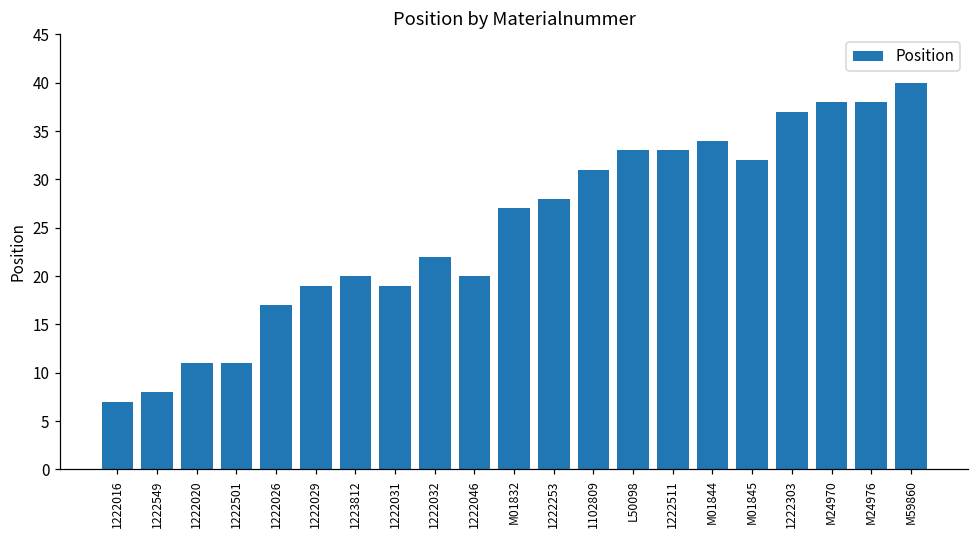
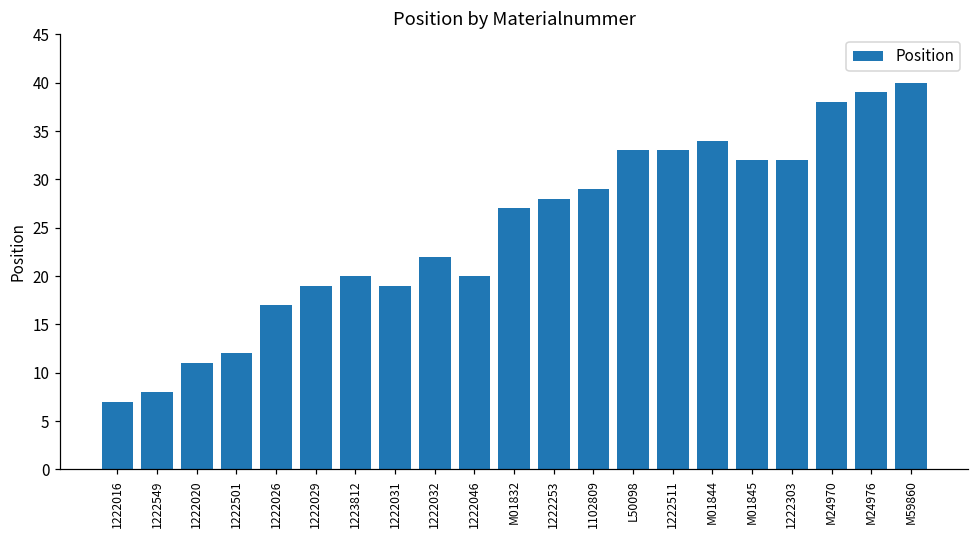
  {
    "1222016": 7,
    "1222549": 8,
    "1222020": 11,
-   "1222501": 11,
+   "1222501": 12,
    "1222026": 17,
    "1222029": 19,
    "1223812": 20,
    "1222031": 19,
    "1222032": 22,
    "1222046": 20,
    "M01832": 27,
    "1222253": 28,
-   "1102809": 31,
+   "1102809": 29,
    "L50098": 33,
    "1222511": 33,
    "M01844": 34,
    "M01845": 32,
-   "1222303": 37,
+   "1222303": 32,
    "M24970": 38,
-   "M24976": 38,
+   "M24976": 39,
    "M59860": 40
  }
